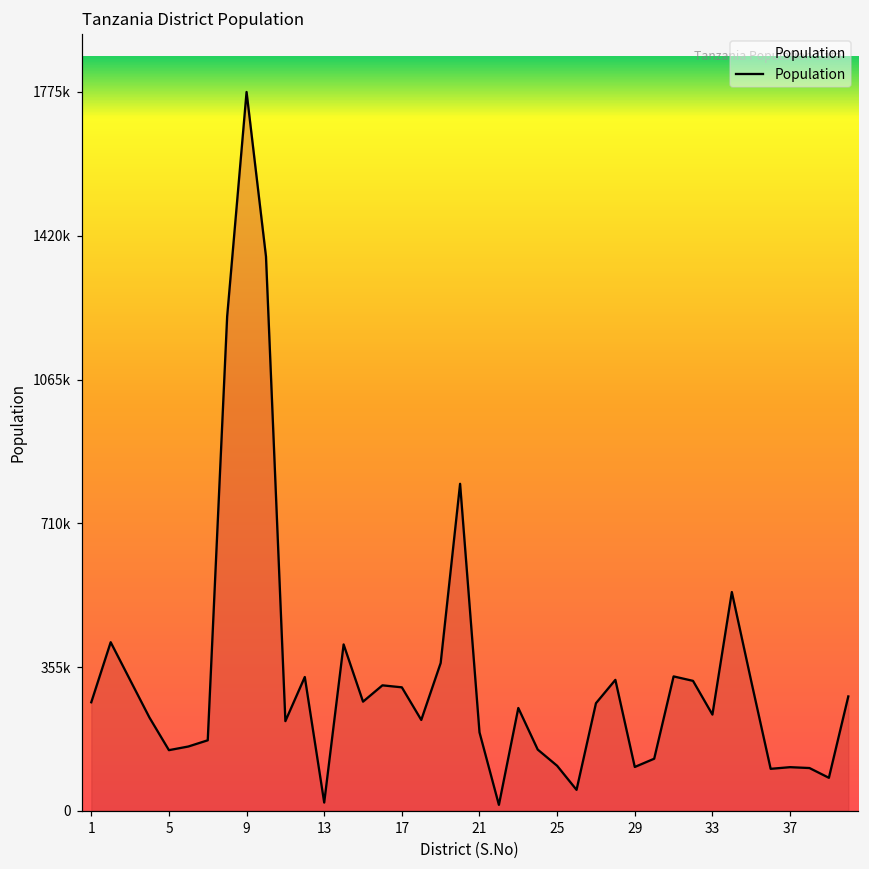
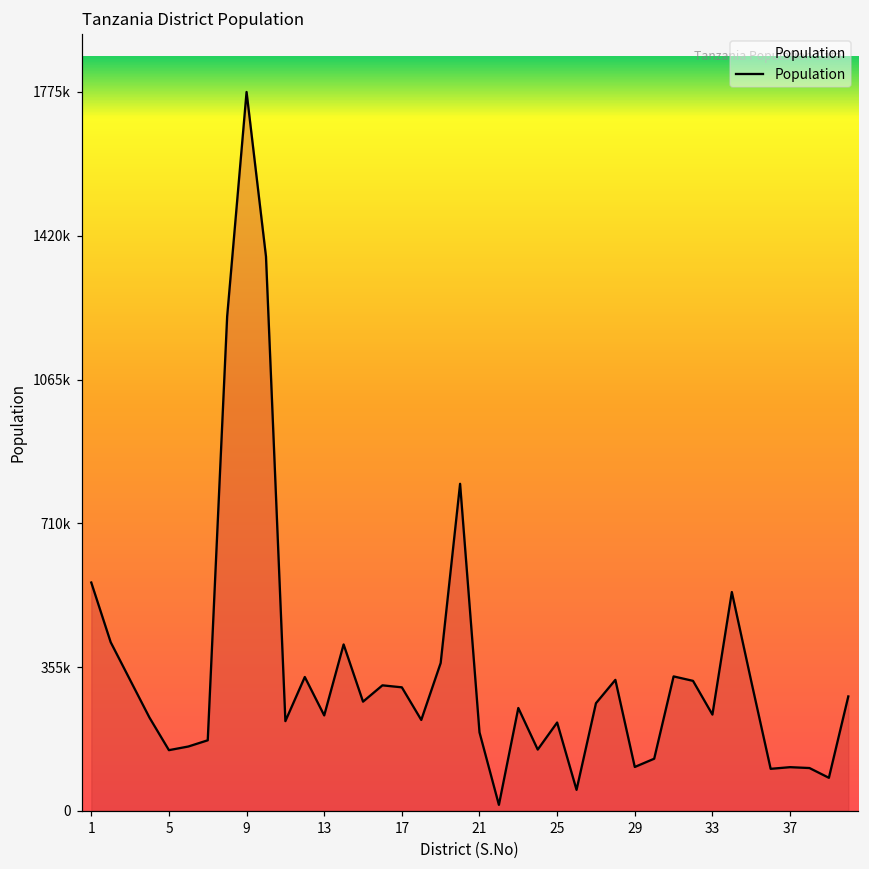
  {
-   "1": 270000,
+   "1": 560000,
    "5": 150000,
    "9": 1780000,
-   "13": 20000,
+   "13": 240000,
    "17": 310000,
    "21": 190000,
-   "25": 110000,
+   "25": 220000,
    "29": 110000,
    "33": 240000,
    "37": 110000
  }
